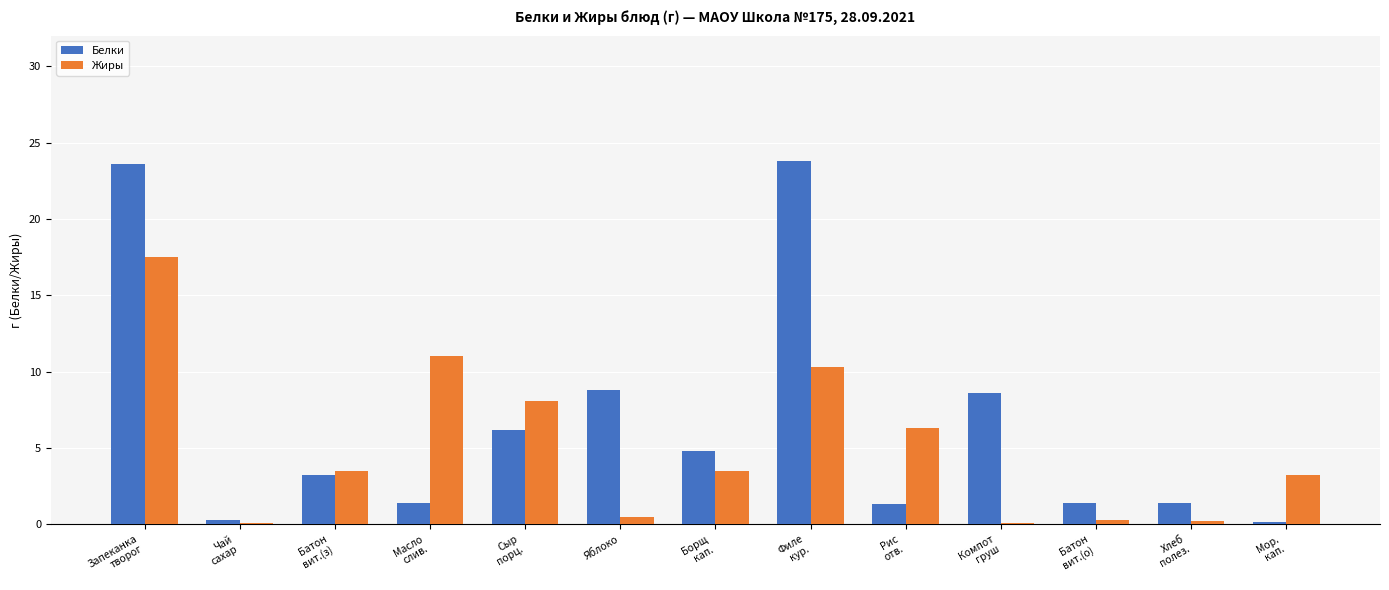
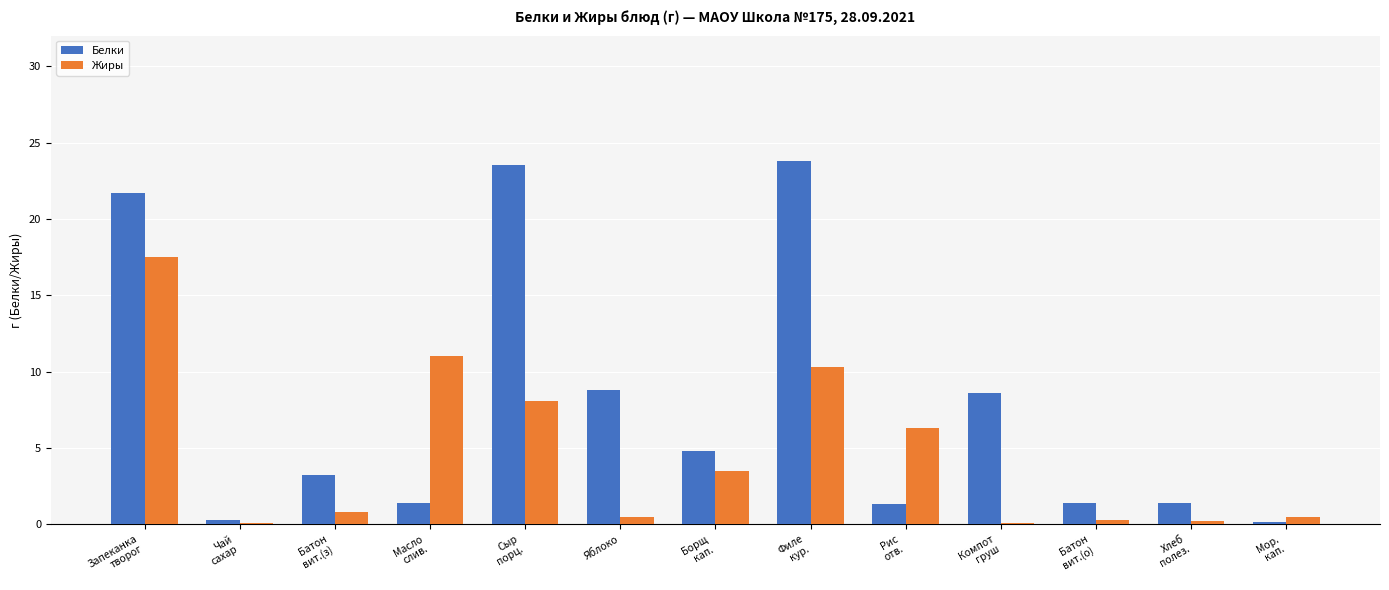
  {
    "Белки": {
-     "Запеканка творог": 23.6,
+     "Запеканка творог": 21.7,
      "Чай сахар": 0.3,
      "Батон вит.(з)": 3.2,
      "Масло слив.": 1.4,
-     "Сыр порц.": 6.2,
+     "Сыр порц.": 23.5,
      "Яблоко": 8.8,
      "Борщ кап.": 4.8,
      "Филе кур.": 23.8,
      "Рис отв.": 1.3,
      "Компот груш": 8.6,
      "Батон вит.(о)": 1.4,
      "Хлеб полез.": 1.4
    },
    "Жиры": {
      "Запеканка творог": 17.5,
-     "Батон вит.(з)": 3.5,
+     "Батон вит.(з)": 0.8,
      "Масло слив.": 11.0,
      "Сыр порц.": 8.1,
      "Яблоко": 0.5,
      "Борщ кап.": 3.5,
      "Филе кур.": 10.3,
      "Рис отв.": 6.3,
      "Батон вит.(о)": 0.3,
      "Хлеб полез.": 0.2,
-     "Мор. кап.": 3.2
+     "Мор. кап.": 0.5
    }
  }
